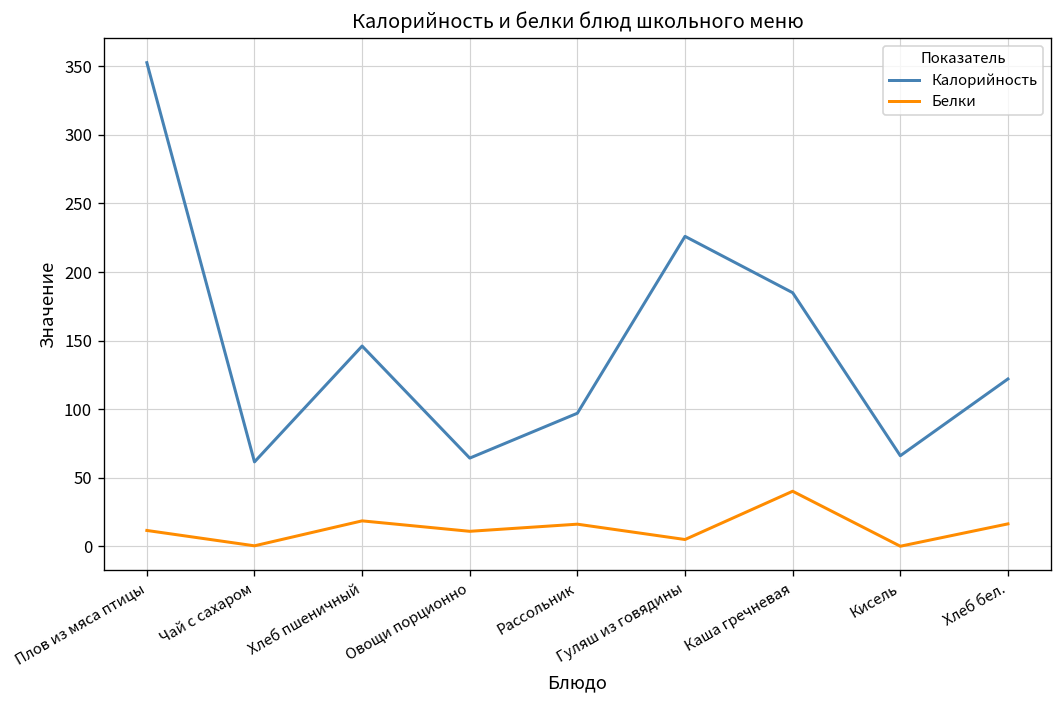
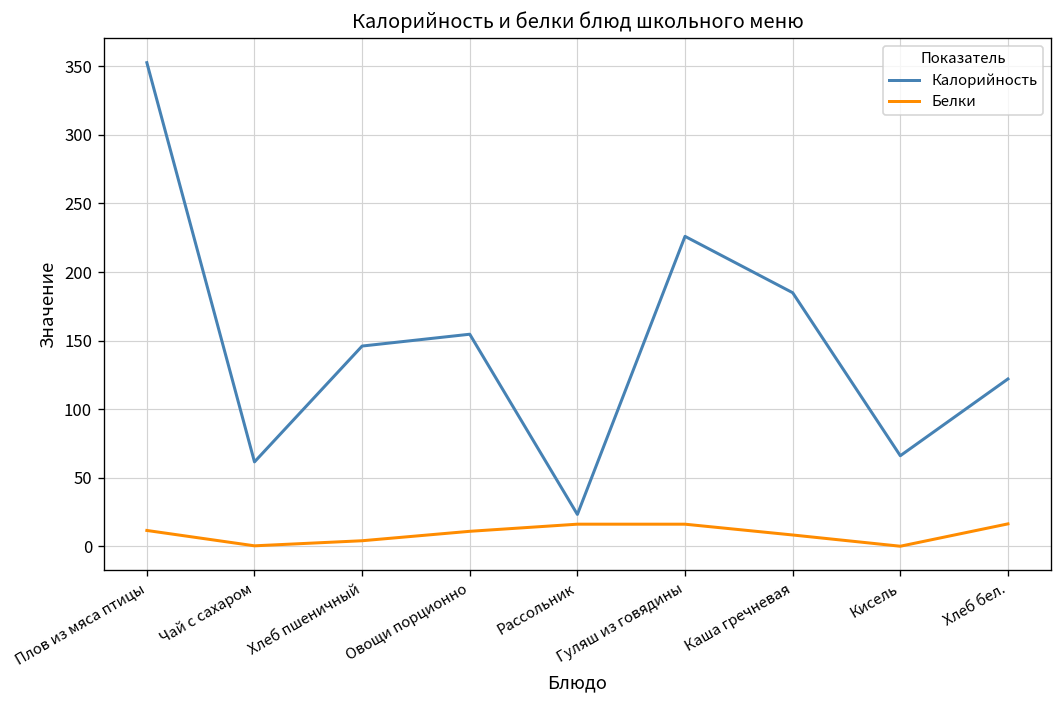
  {
    "Калорийность": {
      "Плов из мяса птицы": 353,
      "Чай с сахаром": 62,
      "Хлеб пшеничный": 146,
-     "Овощи порционно": 64,
-     "Рассольник": 97,
+     "Овощи порционно": 155,
+     "Рассольник": 23,
      "Гуляш из говядины": 226,
      "Каша гречневая": 185,
      "Кисель": 66,
      "Хлеб бел.": 122
    },
    "Белки": {
      "Плов из мяса птицы": 12,
      "Чай с сахаром": 0,
-     "Хлеб пшеничный": 19,
+     "Хлеб пшеничный": 4,
      "Овощи порционно": 11,
      "Рассольник": 16,
-     "Гуляш из говядины": 5,
-     "Каша гречневая": 40,
+     "Гуляш из говядины": 16,
+     "Каша гречневая": 8,
      "Кисель": 0,
      "Хлеб бел.": 16
    }
  }
